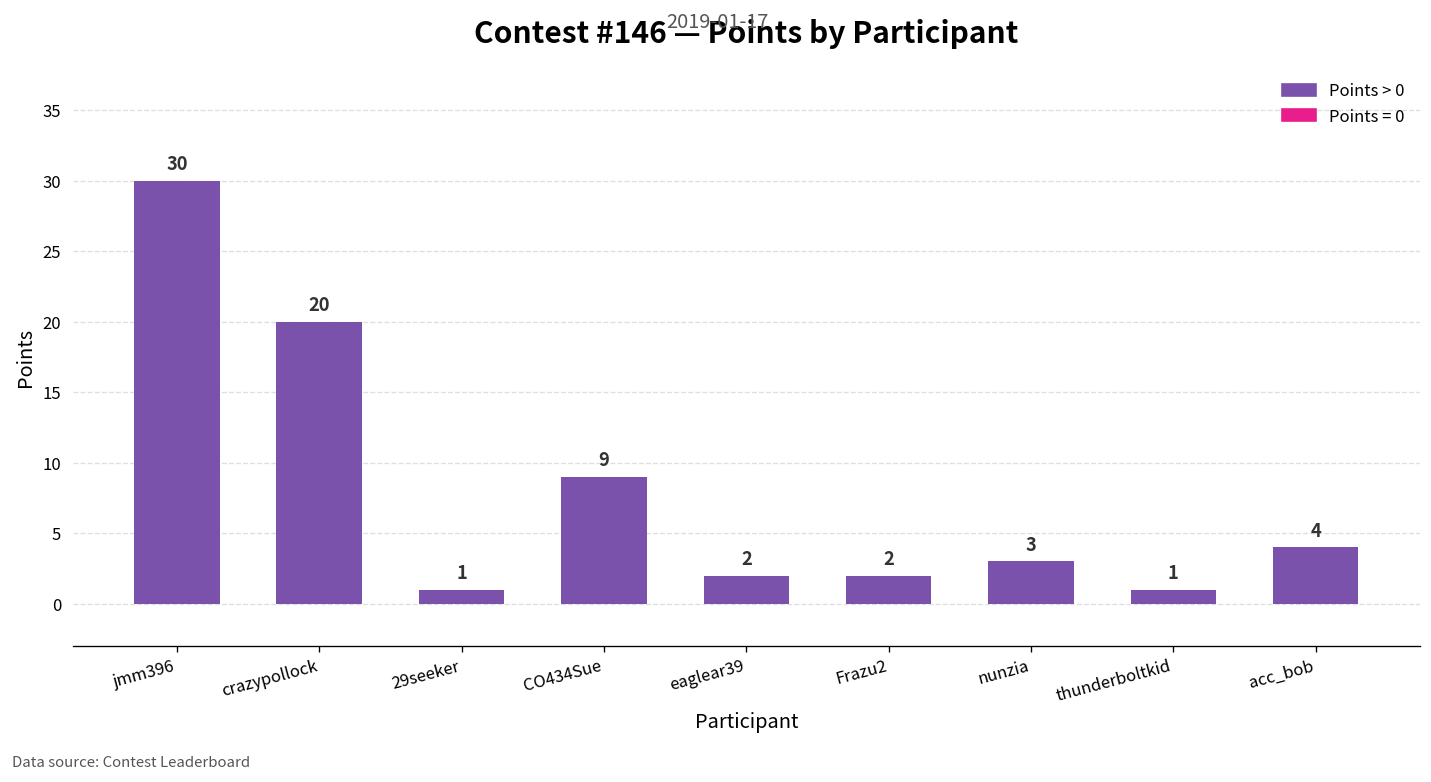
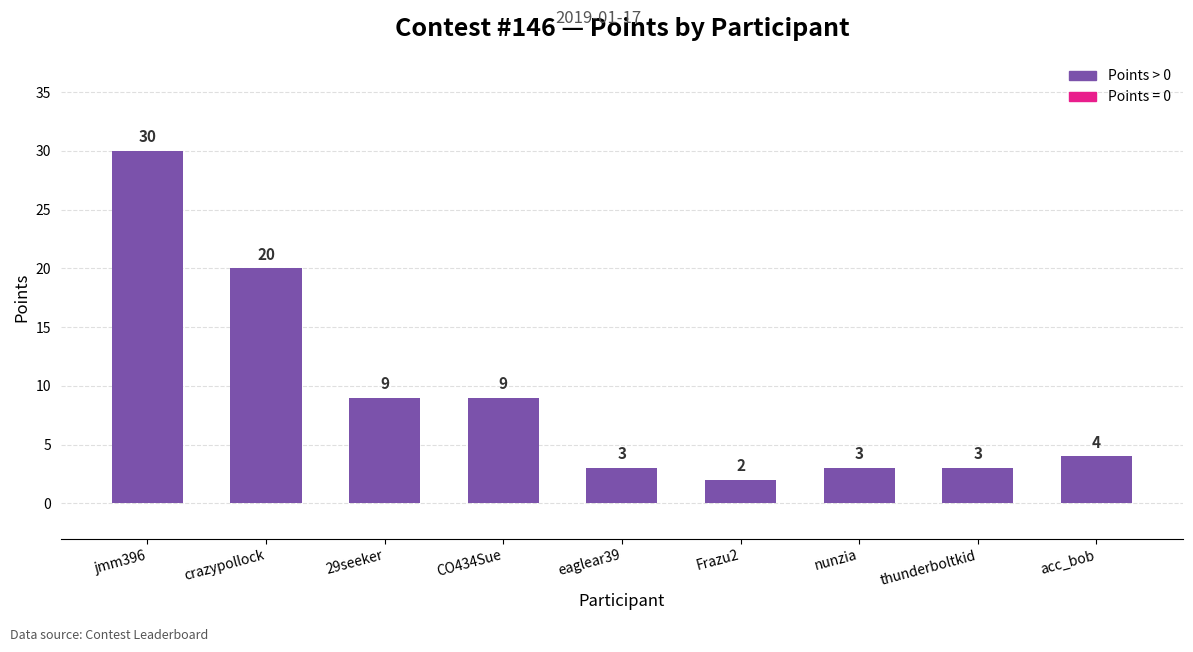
  {
    "jmm396": 30,
    "crazypollock": 20,
-   "29seeker": 1,
+   "29seeker": 9,
    "CO434Sue": 9,
-   "eaglear39": 2,
+   "eaglear39": 3,
    "Frazu2": 2,
    "nunzia": 3,
-   "thunderboltkid": 1,
+   "thunderboltkid": 3,
    "acc_bob": 4
  }
